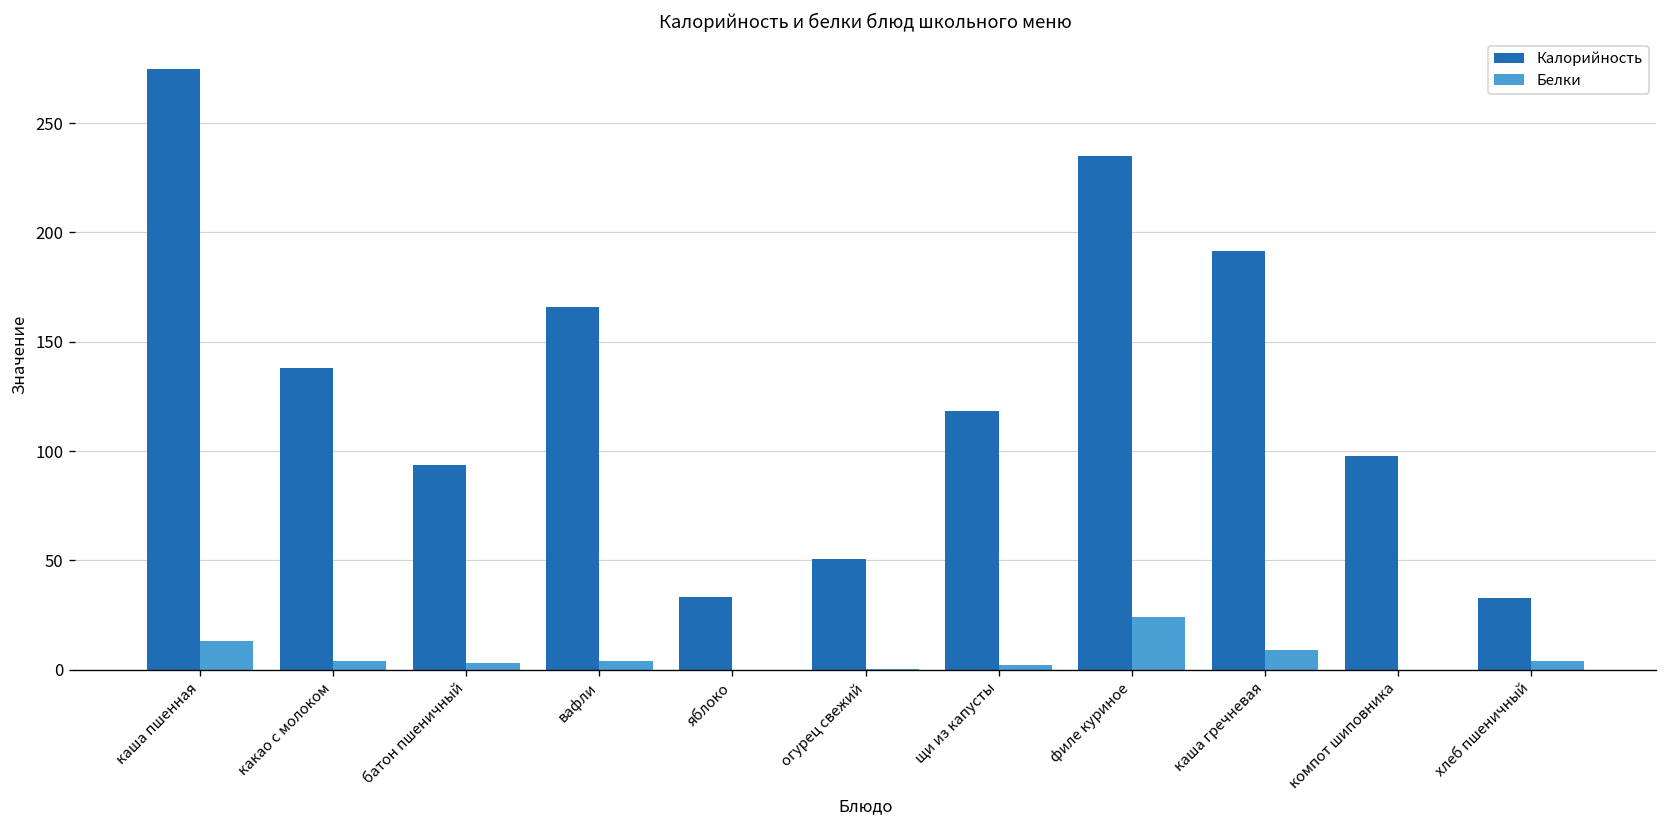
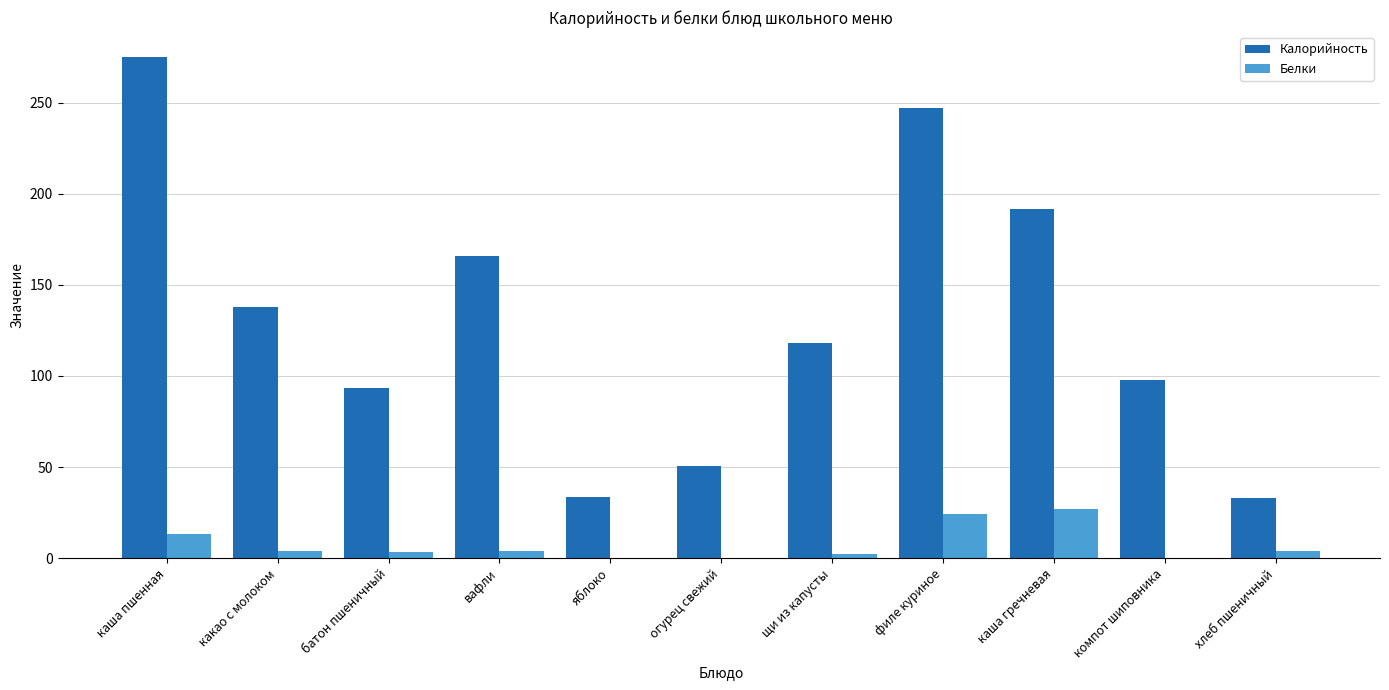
  {
    "Калорийность": {
      "каша пшенная": 275,
      "какао с молоком": 138,
      "батон пшеничный": 94,
      "вафли": 166,
      "яблоко": 33,
      "огурец свежий": 51,
      "щи из капусты": 118,
-     "филе куриное": 235,
+     "филе куриное": 247,
      "каша гречневая": 192,
      "компот шиповника": 98,
      "хлеб пшеничный": 33
    },
    "Белки": {
      "каша пшенная": 13,
      "какао с молоком": 4,
      "батон пшеничный": 3,
      "вафли": 4,
      "щи из капусты": 2,
      "филе куриное": 24,
-     "каша гречневая": 9,
+     "каша гречневая": 27,
      "компот шиповника": 0,
      "хлеб пшеничный": 4
    }
  }
